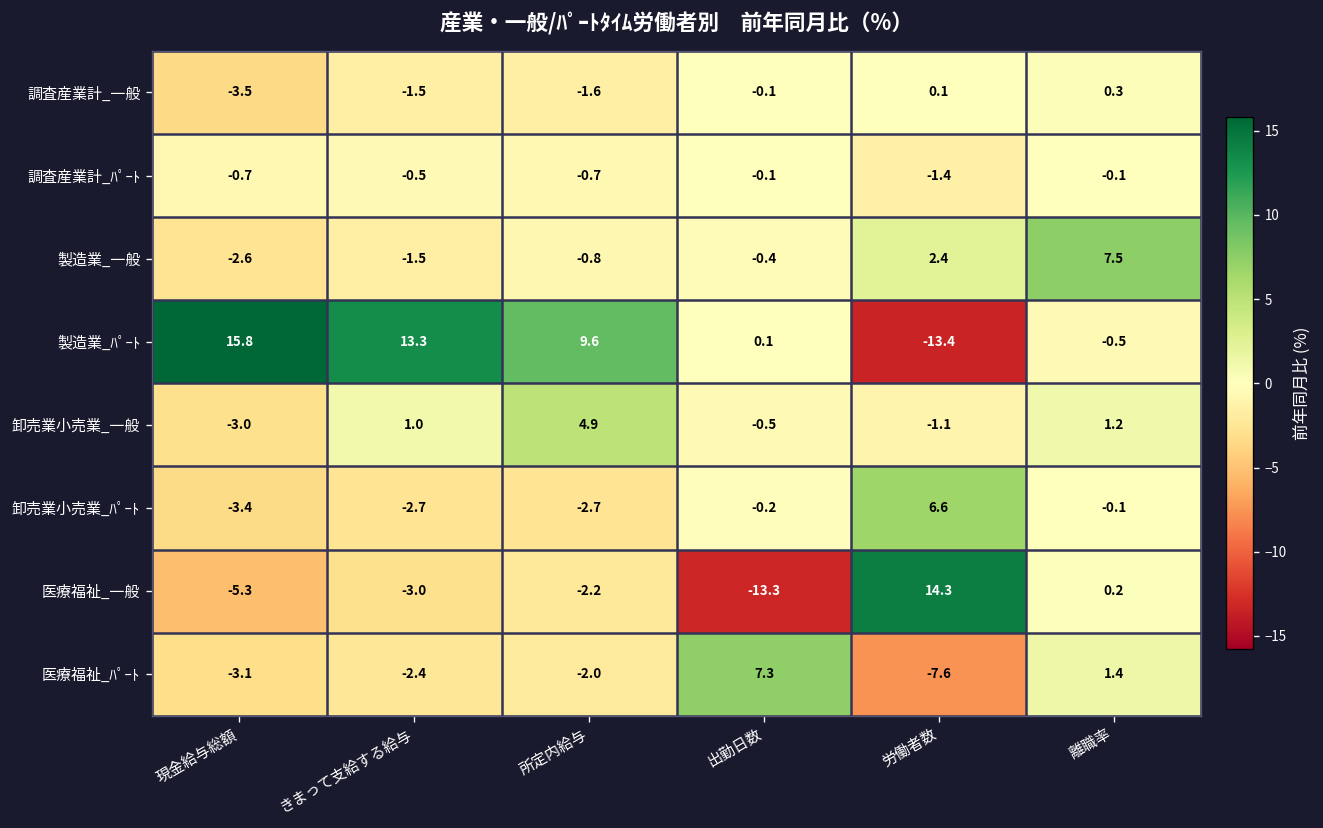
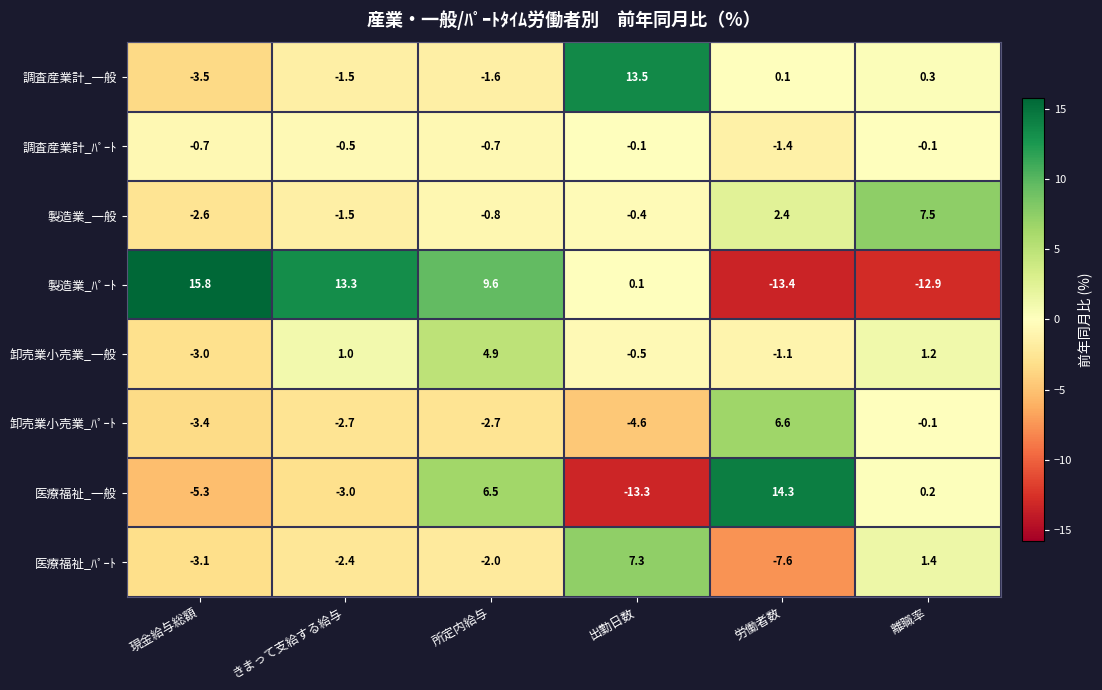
  {
    "調査産業計_一般": {
      "現金給与総額": -3.5,
      "きまって支給する給与": -1.5,
      "所定内給与": -1.6,
-     "出勤日数": -0.1,
+     "出勤日数": 13.5,
      "労働者数": 0.1,
      "離職率": 0.3
    },
    "調査産業計_ﾊﾟｰﾄ": {
      "現金給与総額": -0.7,
      "きまって支給する給与": -0.5,
      "所定内給与": -0.7,
      "出勤日数": -0.1,
      "労働者数": -1.4,
      "離職率": -0.1
    },
    "製造業_一般": {
      "現金給与総額": -2.6,
      "きまって支給する給与": -1.5,
      "所定内給与": -0.8,
      "出勤日数": -0.4,
      "労働者数": 2.4,
      "離職率": 7.5
    },
    "製造業_ﾊﾟｰﾄ": {
      "現金給与総額": 15.8,
      "きまって支給する給与": 13.3,
      "所定内給与": 9.6,
      "出勤日数": 0.1,
      "労働者数": -13.4,
-     "離職率": -0.5
+     "離職率": -12.9
    },
    "卸売業小売業_一般": {
      "現金給与総額": -3.0,
      "きまって支給する給与": 1.0,
      "所定内給与": 4.9,
      "出勤日数": -0.5,
      "労働者数": -1.1,
      "離職率": 1.2
    },
    "卸売業小売業_ﾊﾟｰﾄ": {
      "現金給与総額": -3.4,
      "きまって支給する給与": -2.7,
      "所定内給与": -2.7,
-     "出勤日数": -0.2,
+     "出勤日数": -4.6,
      "労働者数": 6.6,
      "離職率": -0.1
    },
    "医療福祉_一般": {
      "現金給与総額": -5.3,
      "きまって支給する給与": -3.0,
-     "所定内給与": -2.2,
+     "所定内給与": 6.5,
      "出勤日数": -13.3,
      "労働者数": 14.3,
      "離職率": 0.2
    },
    "医療福祉_ﾊﾟｰﾄ": {
      "現金給与総額": -3.1,
      "きまって支給する給与": -2.4,
      "所定内給与": -2.0,
      "出勤日数": 7.3,
      "労働者数": -7.6,
      "離職率": 1.4
    }
  }
